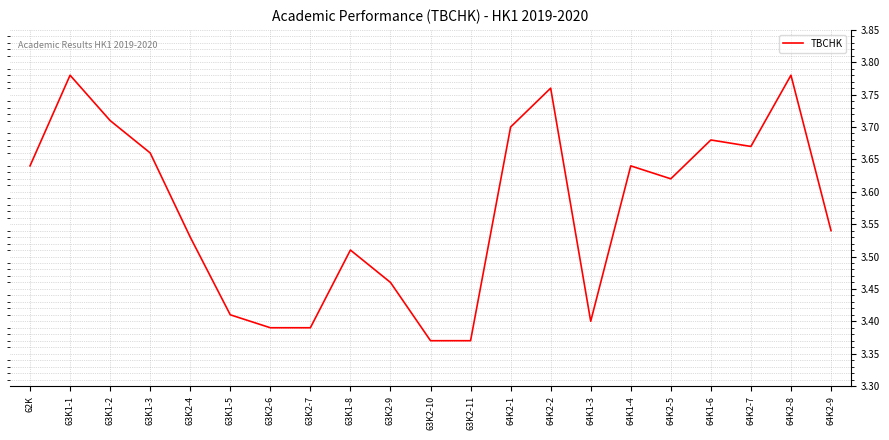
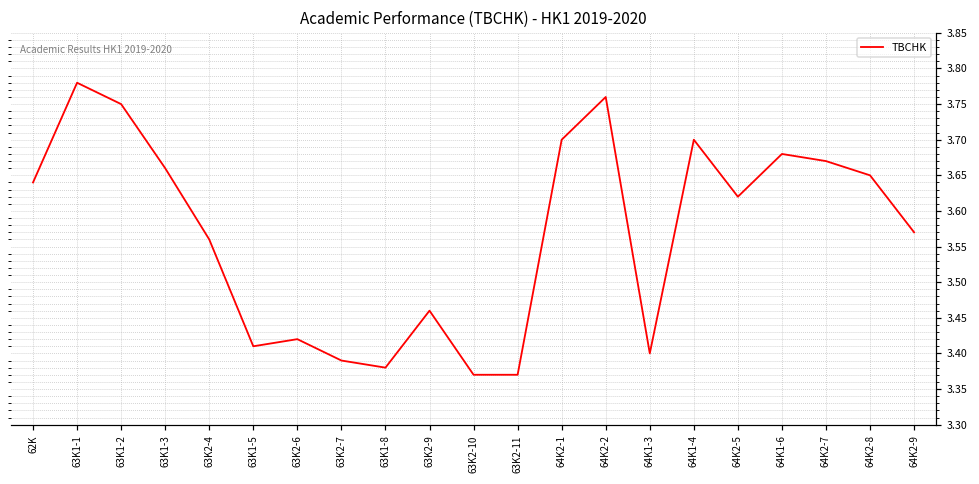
  {
    "62K": 3.64,
    "63K1-1": 3.78,
-   "63K1-2": 3.71,
+   "63K1-2": 3.75,
    "63K1-3": 3.66,
-   "63K2-4": 3.53,
+   "63K2-4": 3.56,
    "63K1-5": 3.41,
-   "63K2-6": 3.39,
+   "63K2-6": 3.42,
    "63K2-7": 3.39,
-   "63K1-8": 3.51,
+   "63K1-8": 3.38,
    "63K2-9": 3.46,
    "63K2-10": 3.37,
    "63K2-11": 3.37,
    "64K2-1": 3.70,
    "64K2-2": 3.76,
    "64K1-3": 3.40,
-   "64K1-4": 3.64,
+   "64K1-4": 3.70,
    "64K2-5": 3.62,
    "64K1-6": 3.68,
    "64K2-7": 3.67,
-   "64K2-8": 3.78,
-   "64K2-9": 3.54
+   "64K2-8": 3.65,
+   "64K2-9": 3.57
  }
